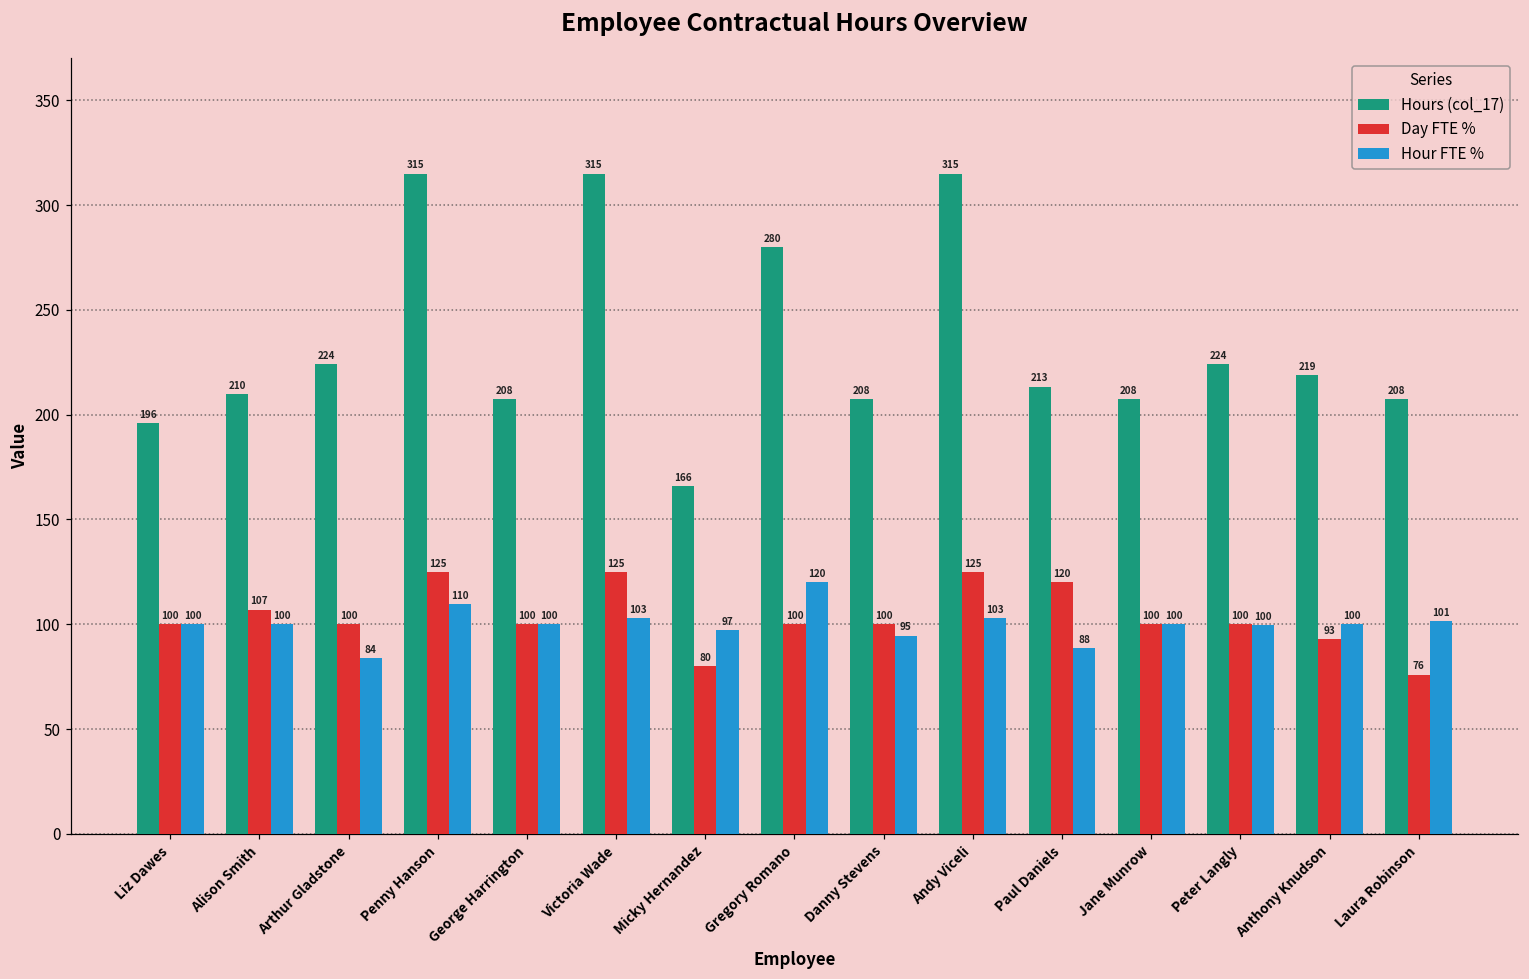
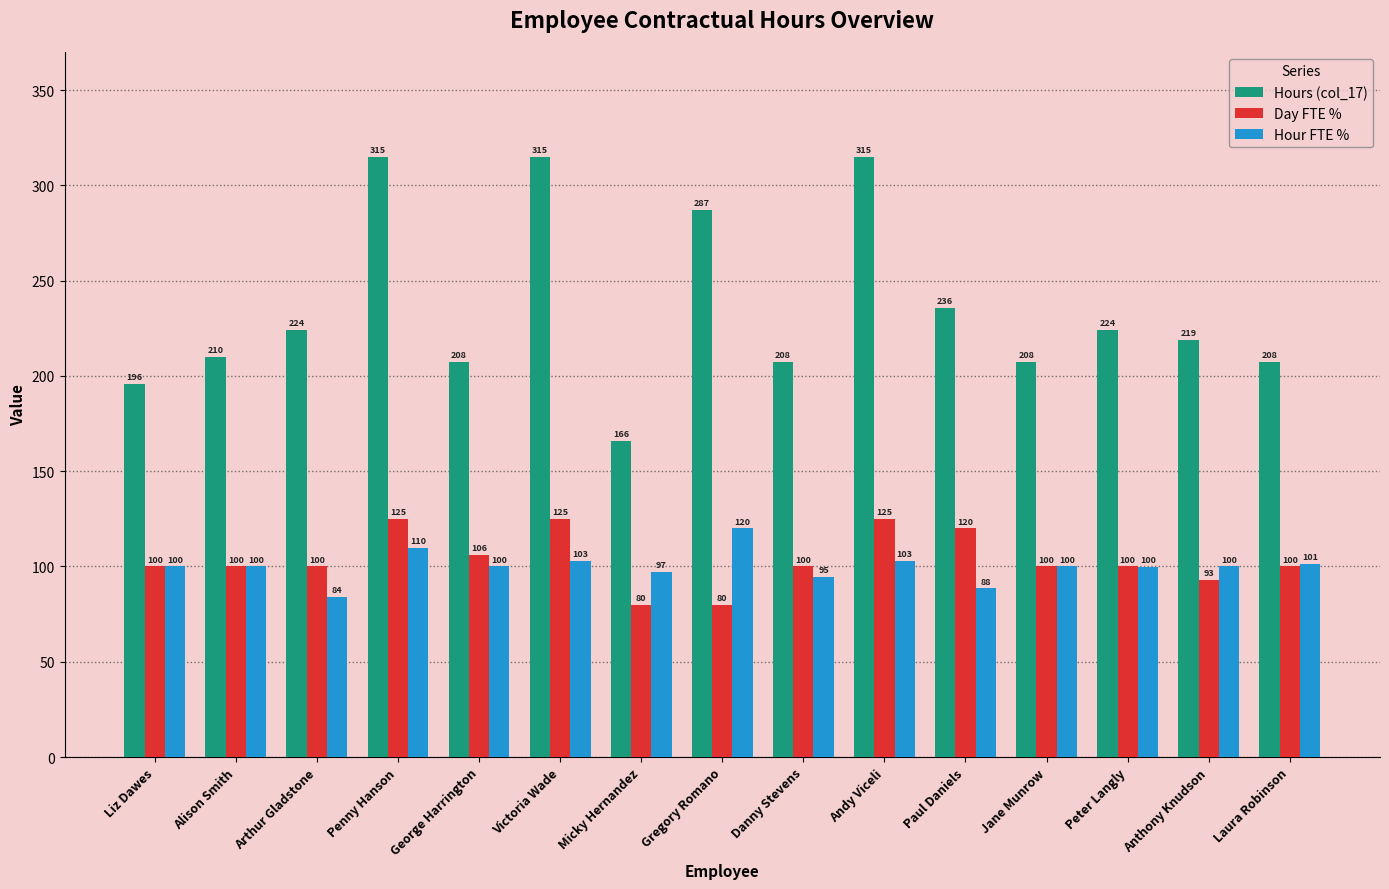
  {
    "Hours (col_17)": {
      "Liz Dawes": 196,
      "Alison Smith": 210,
      "Arthur Gladstone": 224,
      "Penny Hanson": 315,
      "George Harrington": 208,
      "Victoria Wade": 315,
      "Micky Hernandez": 166,
-     "Gregory Romano": 280,
+     "Gregory Romano": 287,
      "Danny Stevens": 208,
      "Andy Viceli": 315,
-     "Paul Daniels": 213,
+     "Paul Daniels": 236,
      "Jane Munrow": 208,
      "Peter Langly": 224,
      "Anthony Knudson": 219,
      "Laura Robinson": 208
    },
    "Day FTE %": {
      "Liz Dawes": 100,
-     "Alison Smith": 107,
+     "Alison Smith": 100,
      "Arthur Gladstone": 100,
      "Penny Hanson": 125,
-     "George Harrington": 100,
+     "George Harrington": 106,
      "Victoria Wade": 125,
      "Micky Hernandez": 80,
-     "Gregory Romano": 100,
+     "Gregory Romano": 80,
      "Danny Stevens": 100,
      "Andy Viceli": 125,
      "Paul Daniels": 120,
      "Jane Munrow": 100,
      "Peter Langly": 100,
      "Anthony Knudson": 93,
-     "Laura Robinson": 76
+     "Laura Robinson": 100
    },
    "Hour FTE %": {
      "Liz Dawes": 100,
      "Alison Smith": 100,
      "Arthur Gladstone": 84,
      "Penny Hanson": 110,
      "George Harrington": 100,
      "Victoria Wade": 103,
      "Micky Hernandez": 97,
      "Gregory Romano": 120,
      "Danny Stevens": 95,
      "Andy Viceli": 103,
      "Paul Daniels": 88,
      "Jane Munrow": 100,
      "Peter Langly": 100,
      "Anthony Knudson": 100,
      "Laura Robinson": 101
    }
  }
